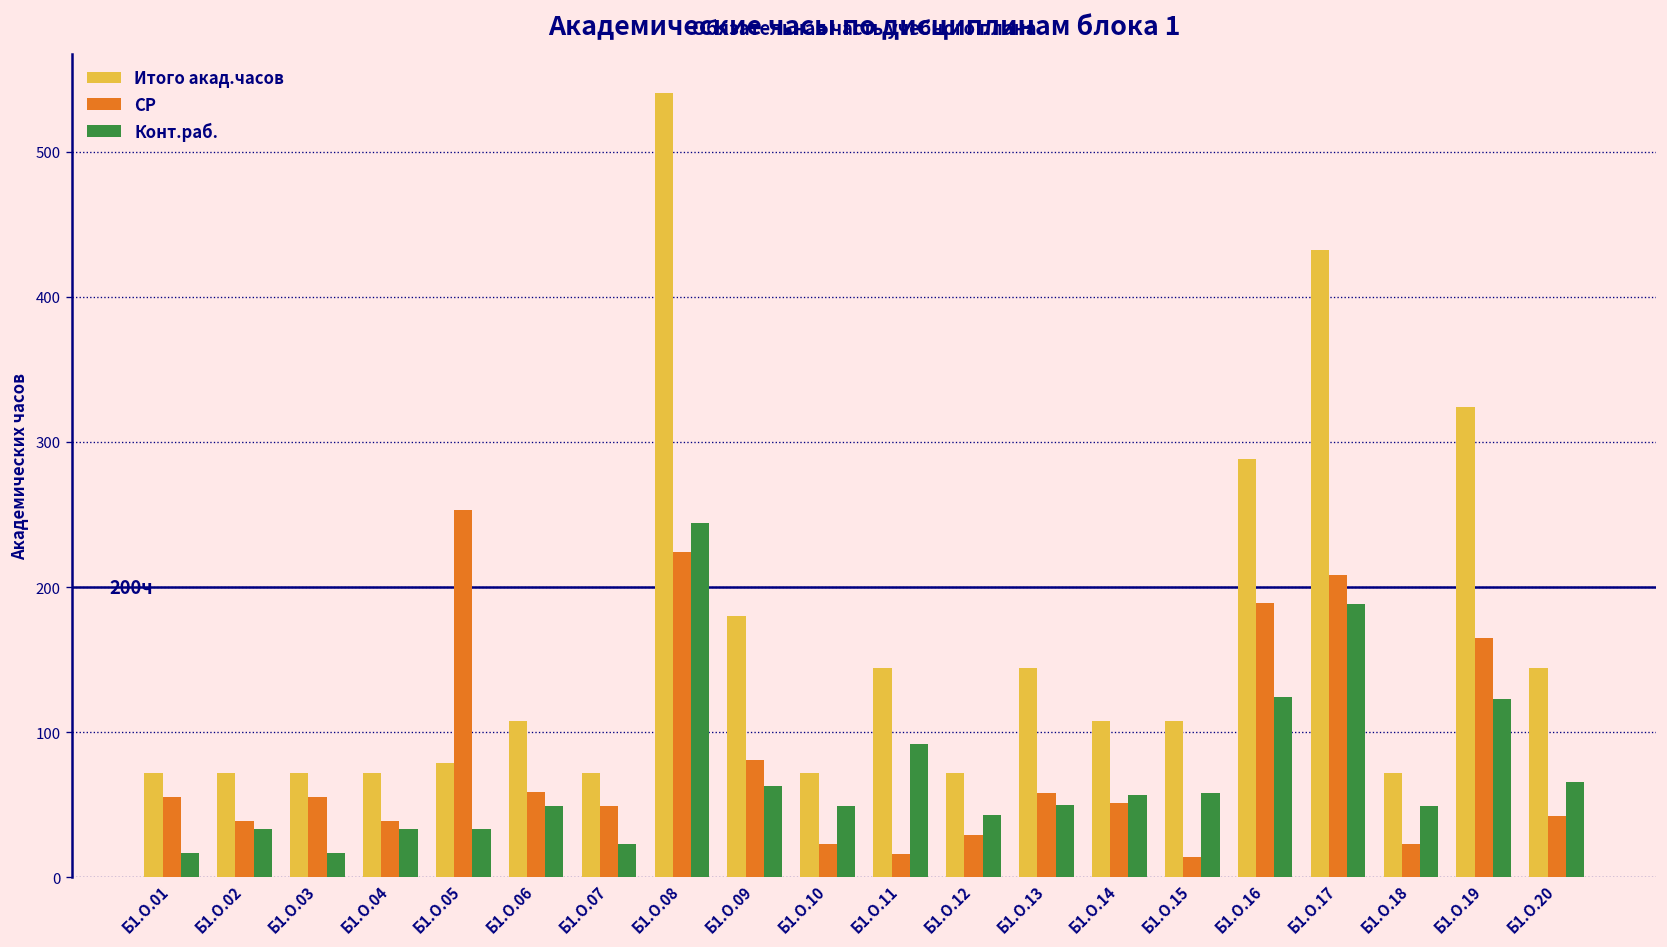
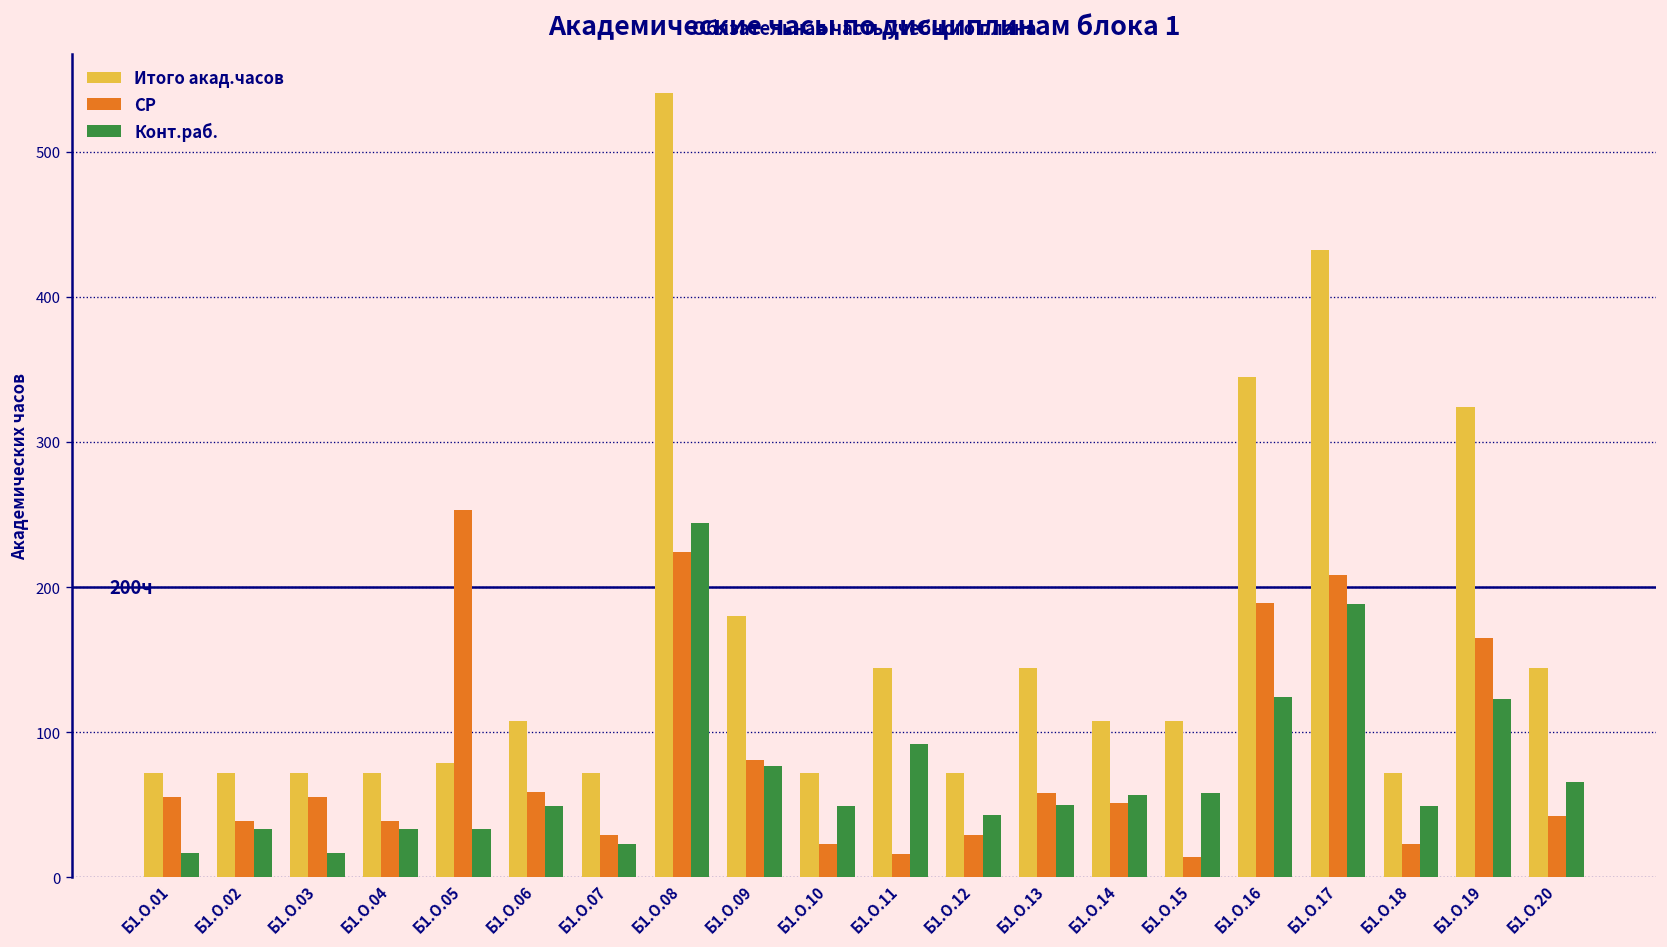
  {
    "Итого акад.часов": {
      "Б1.О.01": 72,
      "Б1.О.02": 72,
      "Б1.О.03": 72,
      "Б1.О.04": 72,
      "Б1.О.05": 79,
      "Б1.О.06": 108,
      "Б1.О.07": 72,
      "Б1.О.08": 540,
      "Б1.О.09": 180,
      "Б1.О.10": 72,
      "Б1.О.11": 144,
      "Б1.О.12": 72,
      "Б1.О.13": 144,
      "Б1.О.14": 108,
      "Б1.О.15": 108,
-     "Б1.О.16": 288,
+     "Б1.О.16": 345,
      "Б1.О.17": 432,
      "Б1.О.18": 72,
      "Б1.О.19": 324,
      "Б1.О.20": 144
    },
    "СР": {
      "Б1.О.01": 55,
      "Б1.О.02": 39,
      "Б1.О.03": 55,
      "Б1.О.04": 39,
      "Б1.О.05": 253,
      "Б1.О.06": 59,
-     "Б1.О.07": 49,
+     "Б1.О.07": 29,
      "Б1.О.08": 224,
      "Б1.О.09": 81,
      "Б1.О.10": 23,
      "Б1.О.11": 16,
      "Б1.О.12": 29,
      "Б1.О.13": 58,
      "Б1.О.14": 51,
      "Б1.О.15": 14,
      "Б1.О.16": 189,
      "Б1.О.17": 208,
      "Б1.О.18": 23,
      "Б1.О.19": 165,
      "Б1.О.20": 42
    },
    "Конт.раб.": {
      "Б1.О.01": 17,
      "Б1.О.02": 33,
      "Б1.О.03": 17,
      "Б1.О.04": 33,
      "Б1.О.05": 33,
      "Б1.О.06": 49,
      "Б1.О.07": 23,
      "Б1.О.08": 244,
-     "Б1.О.09": 63,
+     "Б1.О.09": 77,
      "Б1.О.10": 49,
      "Б1.О.11": 92,
      "Б1.О.12": 43,
      "Б1.О.13": 50,
      "Б1.О.14": 57,
      "Б1.О.15": 58,
      "Б1.О.16": 124,
      "Б1.О.17": 188,
      "Б1.О.18": 49,
      "Б1.О.19": 123,
      "Б1.О.20": 66
    }
  }
